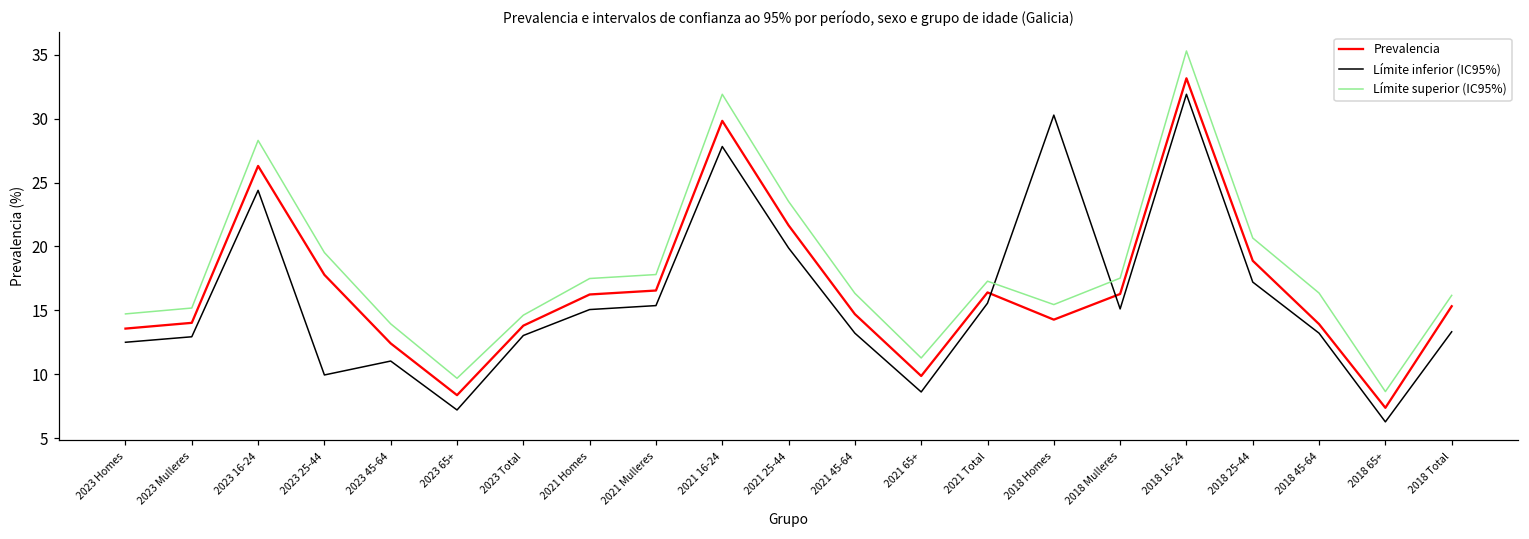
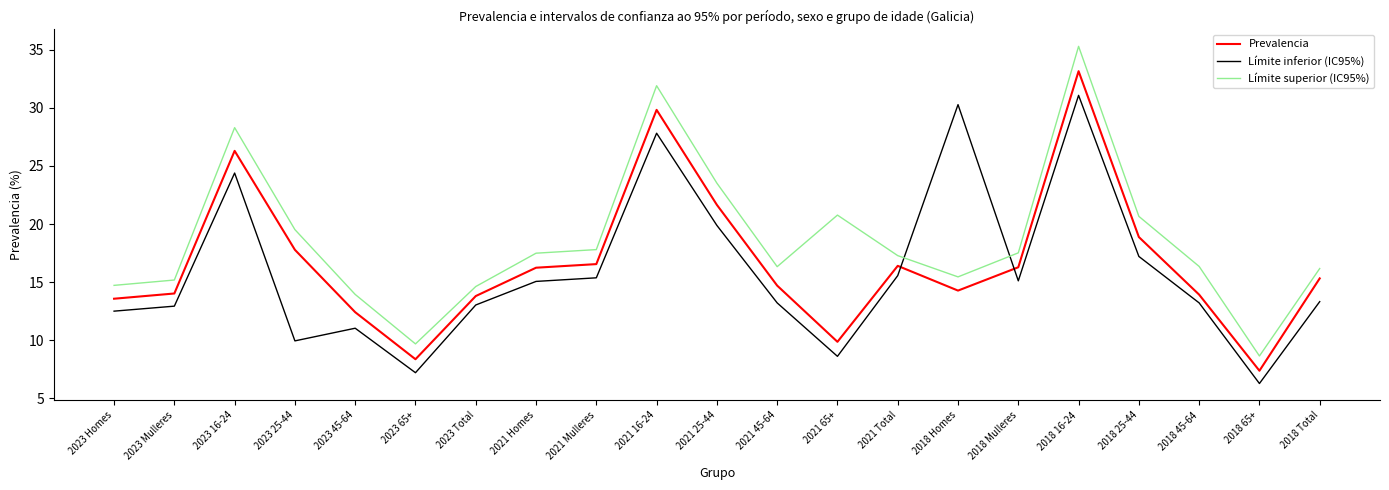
  {
    "Prevalencia": {
      "2023 Homes": 13.6,
      "2023 Mulleres": 14.0,
      "2023 16-24": 26.3,
      "2023 25-44": 17.8,
      "2023 45-64": 12.4,
      "2023 65+": 8.4,
      "2023 Total": 13.8,
      "2021 Homes": 16.2,
      "2021 Mulleres": 16.6,
      "2021 16-24": 29.8,
      "2021 25-44": 21.7,
      "2021 45-64": 14.7,
      "2021 65+": 9.9,
      "2021 Total": 16.4,
      "2018 Homes": 14.3,
      "2018 Mulleres": 16.3,
      "2018 16-24": 33.2,
      "2018 25-44": 18.9,
      "2018 45-64": 13.9,
      "2018 65+": 7.4,
      "2018 Total": 15.3
    },
    "Límite inferior (IC95%)": {
      "2023 Homes": 12.5,
      "2023 Mulleres": 12.9,
      "2023 16-24": 24.4,
      "2023 25-44": 9.9,
      "2023 45-64": 11.0,
      "2023 65+": 7.2,
      "2023 Total": 13.0,
      "2021 Homes": 15.1,
      "2021 Mulleres": 15.4,
      "2021 16-24": 27.8,
      "2021 25-44": 19.9,
      "2021 45-64": 13.2,
      "2021 65+": 8.6,
      "2021 Total": 15.6,
      "2018 Homes": 30.3,
      "2018 Mulleres": 15.1,
-     "2018 16-24": 31.9,
+     "2018 16-24": 31.1,
      "2018 25-44": 17.2,
      "2018 45-64": 13.2,
      "2018 65+": 6.3,
      "2018 Total": 13.3
    },
    "Límite superior (IC95%)": {
      "2023 Homes": 14.7,
      "2023 Mulleres": 15.2,
      "2023 16-24": 28.3,
      "2023 25-44": 19.5,
      "2023 45-64": 13.9,
      "2023 65+": 9.7,
      "2023 Total": 14.6,
      "2021 Homes": 17.5,
      "2021 Mulleres": 17.8,
      "2021 16-24": 31.9,
      "2021 25-44": 23.5,
      "2021 45-64": 16.3,
-     "2021 65+": 11.3,
+     "2021 65+": 20.8,
      "2021 Total": 17.3,
      "2018 Homes": 15.5,
      "2018 Mulleres": 17.5,
      "2018 16-24": 35.3,
      "2018 25-44": 20.7,
      "2018 45-64": 16.4,
      "2018 65+": 8.6,
      "2018 Total": 16.2
    }
  }
